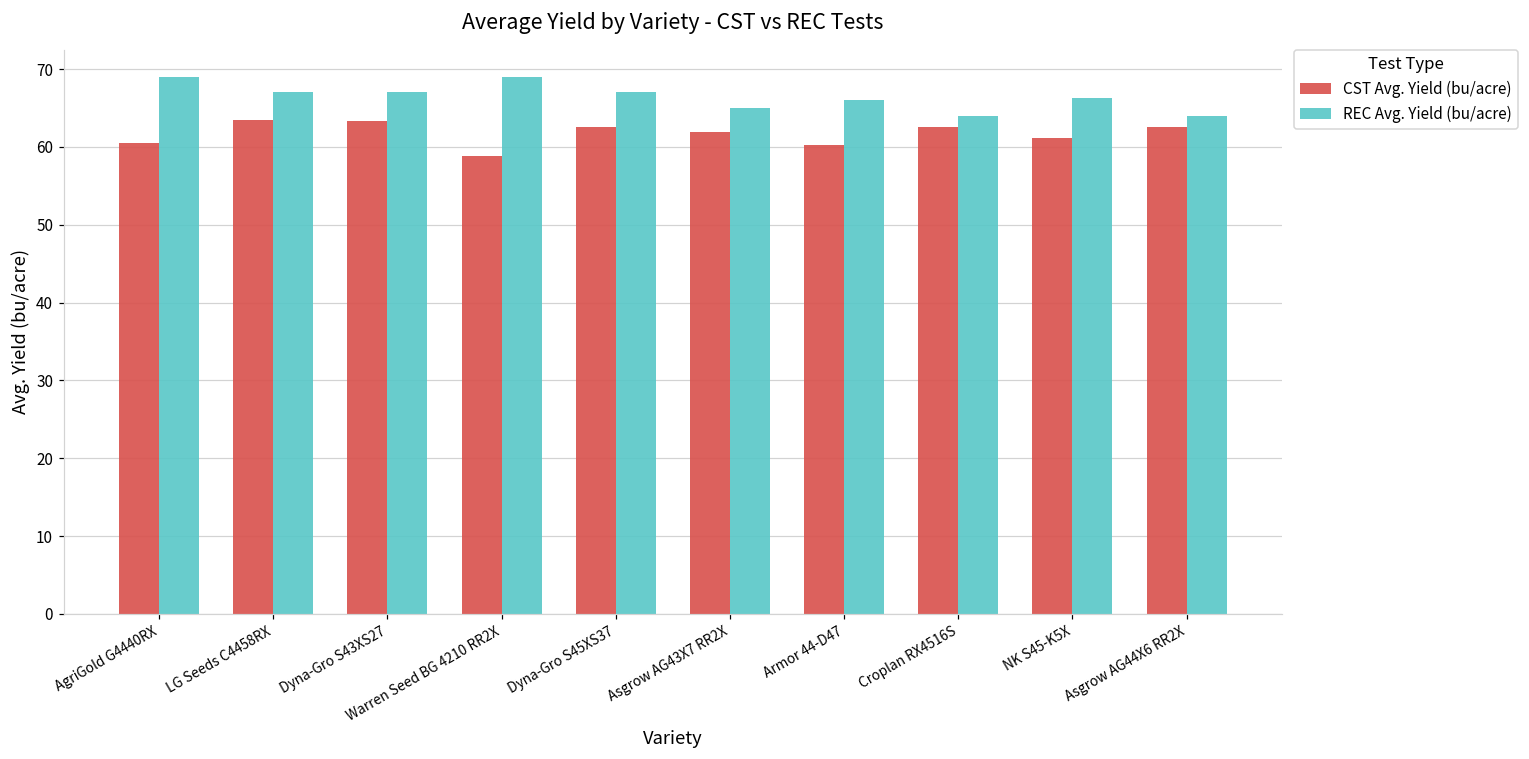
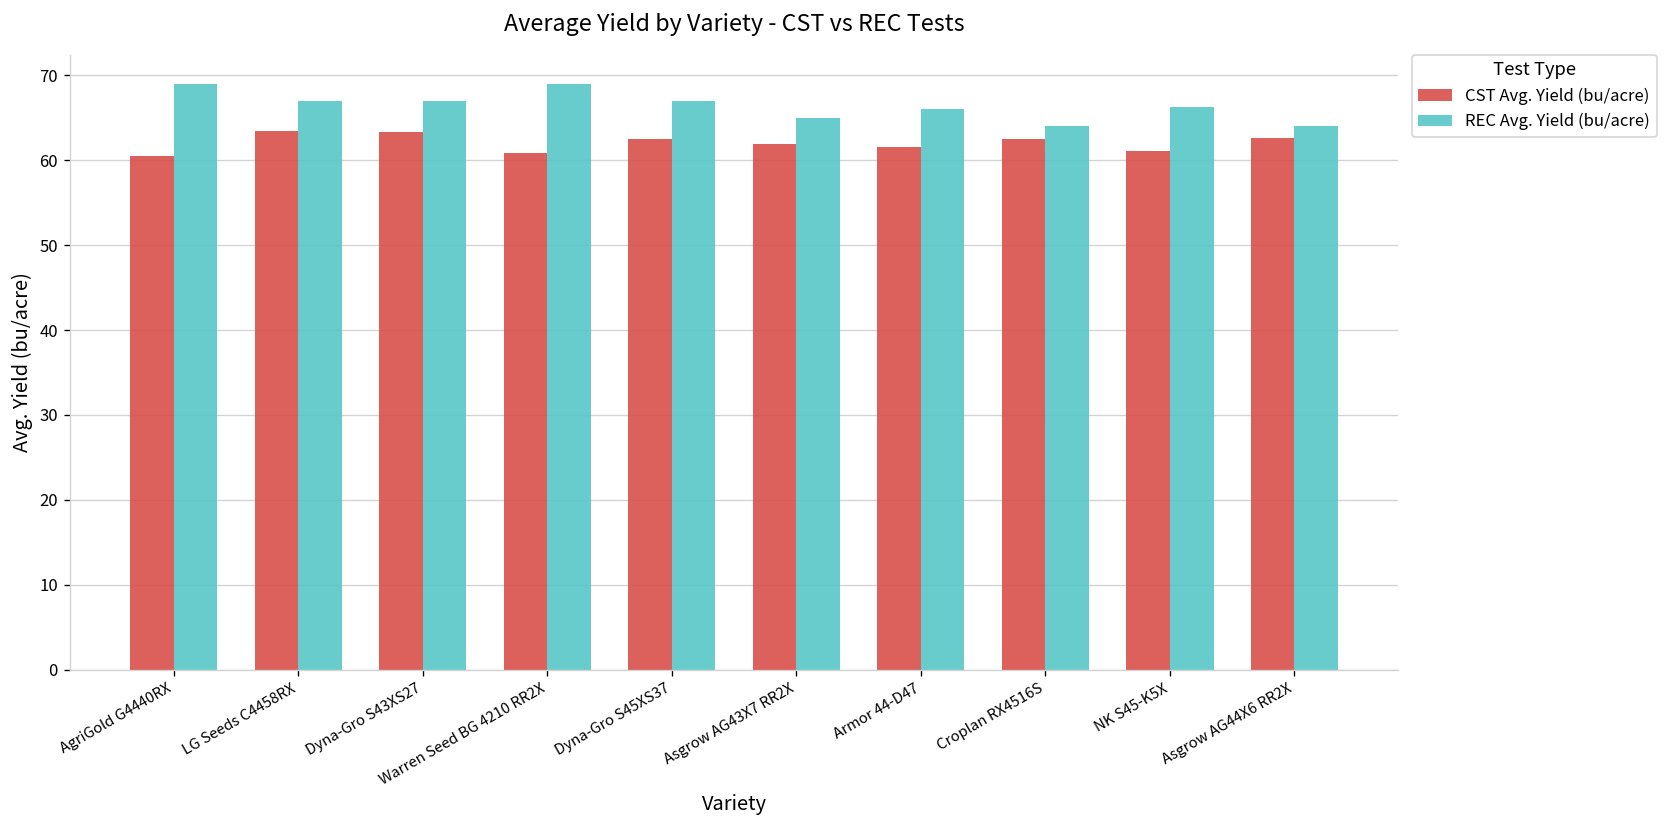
  {
    "CST Avg. Yield (bu/acre)": {
      "AgriGold G4440RX": 61,
      "LG Seeds C4458RX": 63,
      "Dyna-Gro S43XS27": 63,
-     "Warren Seed BG 4210 RR2X": 59,
+     "Warren Seed BG 4210 RR2X": 61,
      "Dyna-Gro S45XS37": 63,
      "Asgrow AG43X7 RR2X": 62,
-     "Armor 44-D47": 60,
+     "Armor 44-D47": 62,
      "Croplan RX4516S": 63,
      "NK S45-K5X": 61,
      "Asgrow AG44X6 RR2X": 63
    },
    "REC Avg. Yield (bu/acre)": {
      "AgriGold G4440RX": 69,
      "LG Seeds C4458RX": 67,
      "Dyna-Gro S43XS27": 67,
      "Warren Seed BG 4210 RR2X": 69,
      "Dyna-Gro S45XS37": 67,
      "Asgrow AG43X7 RR2X": 65,
      "Armor 44-D47": 66,
      "Croplan RX4516S": 64,
      "NK S45-K5X": 66,
      "Asgrow AG44X6 RR2X": 64
    }
  }
